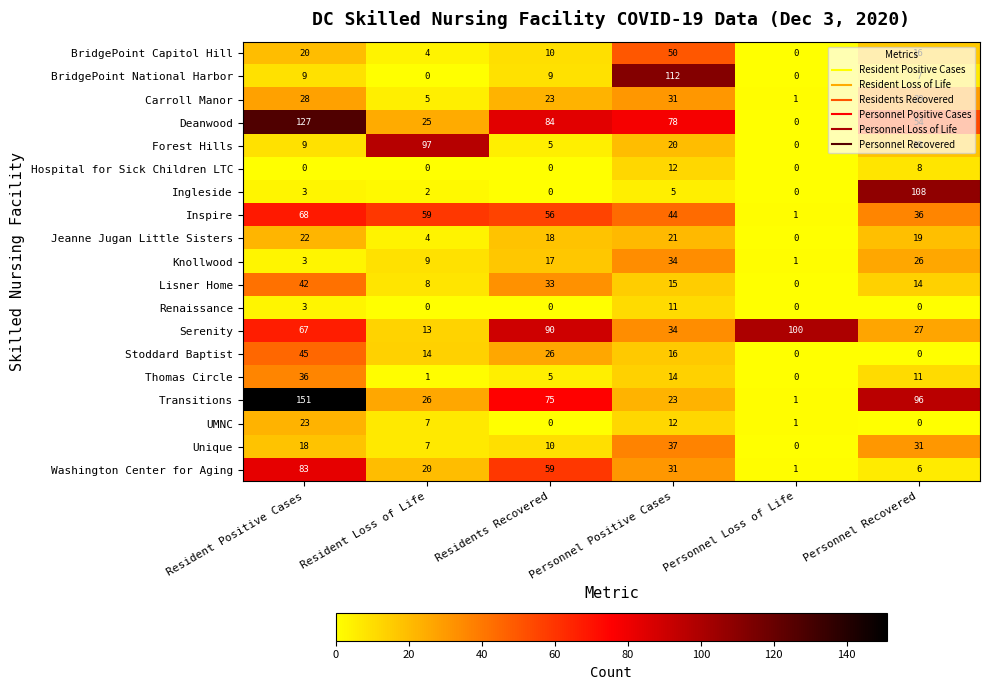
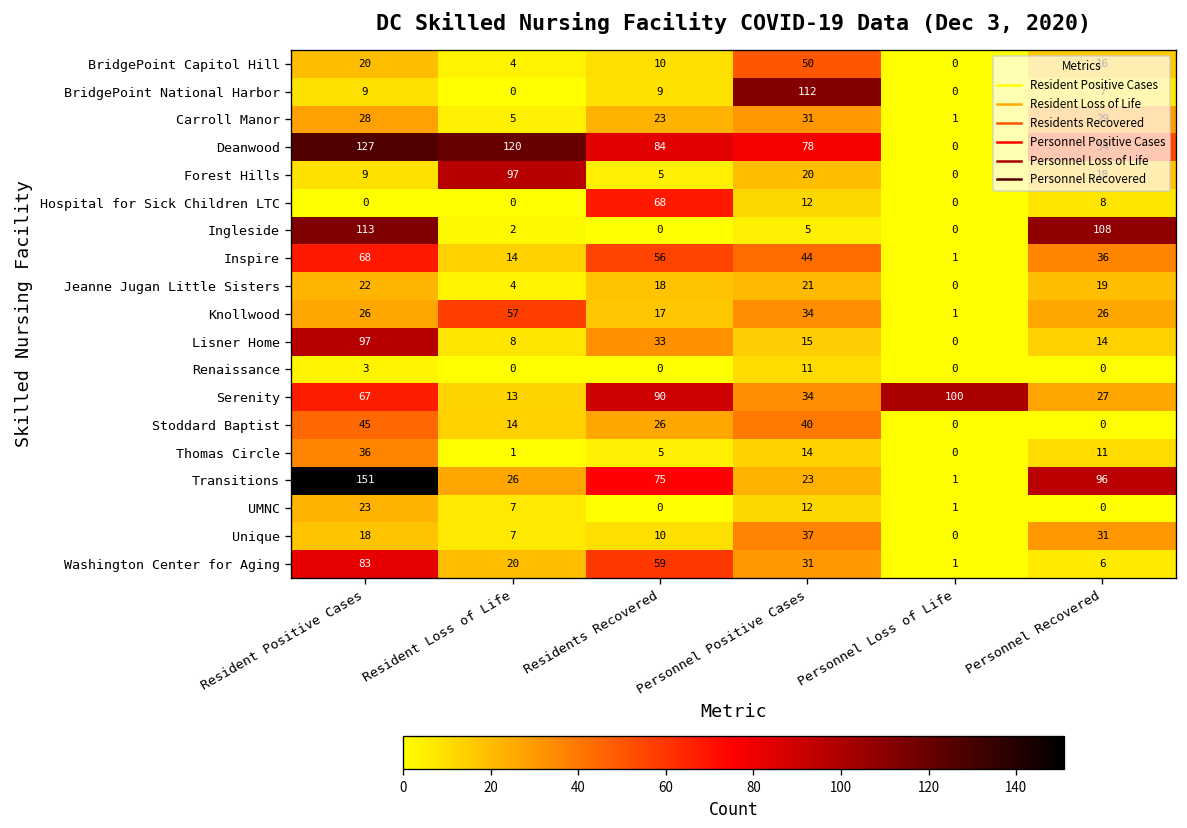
  {
    "BridgePoint Capitol Hill": {
      "Resident Positive Cases": 20,
      "Resident Loss of Life": 4,
      "Residents Recovered": 10,
      "Personnel Positive Cases": 50,
      "Personnel Loss of Life": 0
    },
    "BridgePoint National Harbor": {
      "Resident Positive Cases": 9,
      "Resident Loss of Life": 0,
      "Residents Recovered": 9,
      "Personnel Positive Cases": 112,
      "Personnel Loss of Life": 0
    },
    "Carroll Manor": {
      "Resident Positive Cases": 28,
      "Resident Loss of Life": 5,
      "Residents Recovered": 23,
      "Personnel Positive Cases": 31,
      "Personnel Loss of Life": 1
    },
    "Deanwood": {
      "Resident Positive Cases": 127,
-     "Resident Loss of Life": 25,
+     "Resident Loss of Life": 120,
      "Residents Recovered": 84,
      "Personnel Positive Cases": 78,
      "Personnel Loss of Life": 0
    },
    "Forest Hills": {
      "Resident Positive Cases": 9,
      "Resident Loss of Life": 97,
      "Residents Recovered": 5,
      "Personnel Positive Cases": 20,
      "Personnel Loss of Life": 0
    },
    "Hospital for Sick Children LTC": {
      "Resident Positive Cases": 0,
      "Resident Loss of Life": 0,
-     "Residents Recovered": 0,
+     "Residents Recovered": 68,
      "Personnel Positive Cases": 12,
      "Personnel Loss of Life": 0,
      "Personnel Recovered": 8
    },
    "Ingleside": {
-     "Resident Positive Cases": 3,
+     "Resident Positive Cases": 113,
      "Resident Loss of Life": 2,
      "Residents Recovered": 0,
      "Personnel Positive Cases": 5,
      "Personnel Loss of Life": 0,
      "Personnel Recovered": 108
    },
    "Inspire": {
      "Resident Positive Cases": 68,
-     "Resident Loss of Life": 59,
+     "Resident Loss of Life": 14,
      "Residents Recovered": 56,
      "Personnel Positive Cases": 44,
      "Personnel Loss of Life": 1,
      "Personnel Recovered": 36
    },
    "Jeanne Jugan Little Sisters": {
      "Resident Positive Cases": 22,
      "Resident Loss of Life": 4,
      "Residents Recovered": 18,
      "Personnel Positive Cases": 21,
      "Personnel Loss of Life": 0,
      "Personnel Recovered": 19
    },
    "Knollwood": {
-     "Resident Positive Cases": 3,
-     "Resident Loss of Life": 9,
+     "Resident Positive Cases": 26,
+     "Resident Loss of Life": 57,
      "Residents Recovered": 17,
      "Personnel Positive Cases": 34,
      "Personnel Loss of Life": 1,
      "Personnel Recovered": 26
    },
    "Lisner Home": {
-     "Resident Positive Cases": 42,
+     "Resident Positive Cases": 97,
      "Resident Loss of Life": 8,
      "Residents Recovered": 33,
      "Personnel Positive Cases": 15,
      "Personnel Loss of Life": 0,
      "Personnel Recovered": 14
    },
    "Renaissance": {
      "Resident Positive Cases": 3,
      "Resident Loss of Life": 0,
      "Residents Recovered": 0,
      "Personnel Positive Cases": 11,
      "Personnel Loss of Life": 0,
      "Personnel Recovered": 0
    },
    "Serenity": {
      "Resident Positive Cases": 67,
      "Resident Loss of Life": 13,
      "Residents Recovered": 90,
      "Personnel Positive Cases": 34,
      "Personnel Loss of Life": 100,
      "Personnel Recovered": 27
    },
    "Stoddard Baptist": {
      "Resident Positive Cases": 45,
      "Resident Loss of Life": 14,
      "Residents Recovered": 26,
-     "Personnel Positive Cases": 16,
+     "Personnel Positive Cases": 40,
      "Personnel Loss of Life": 0,
      "Personnel Recovered": 0
    },
    "Thomas Circle": {
      "Resident Positive Cases": 36,
      "Resident Loss of Life": 1,
      "Residents Recovered": 5,
      "Personnel Positive Cases": 14,
      "Personnel Loss of Life": 0,
      "Personnel Recovered": 11
    },
    "Transitions": {
      "Resident Positive Cases": 151,
      "Resident Loss of Life": 26,
      "Residents Recovered": 75,
      "Personnel Positive Cases": 23,
      "Personnel Loss of Life": 1,
      "Personnel Recovered": 96
    },
    "UMNC": {
      "Resident Positive Cases": 23,
      "Resident Loss of Life": 7,
      "Residents Recovered": 0,
      "Personnel Positive Cases": 12,
      "Personnel Loss of Life": 1,
      "Personnel Recovered": 0
    },
    "Unique": {
      "Resident Positive Cases": 18,
      "Resident Loss of Life": 7,
      "Residents Recovered": 10,
      "Personnel Positive Cases": 37,
      "Personnel Loss of Life": 0,
      "Personnel Recovered": 31
    },
    "Washington Center for Aging": {
      "Resident Positive Cases": 83,
      "Resident Loss of Life": 20,
      "Residents Recovered": 59,
      "Personnel Positive Cases": 31,
      "Personnel Loss of Life": 1,
      "Personnel Recovered": 6
    }
  }
